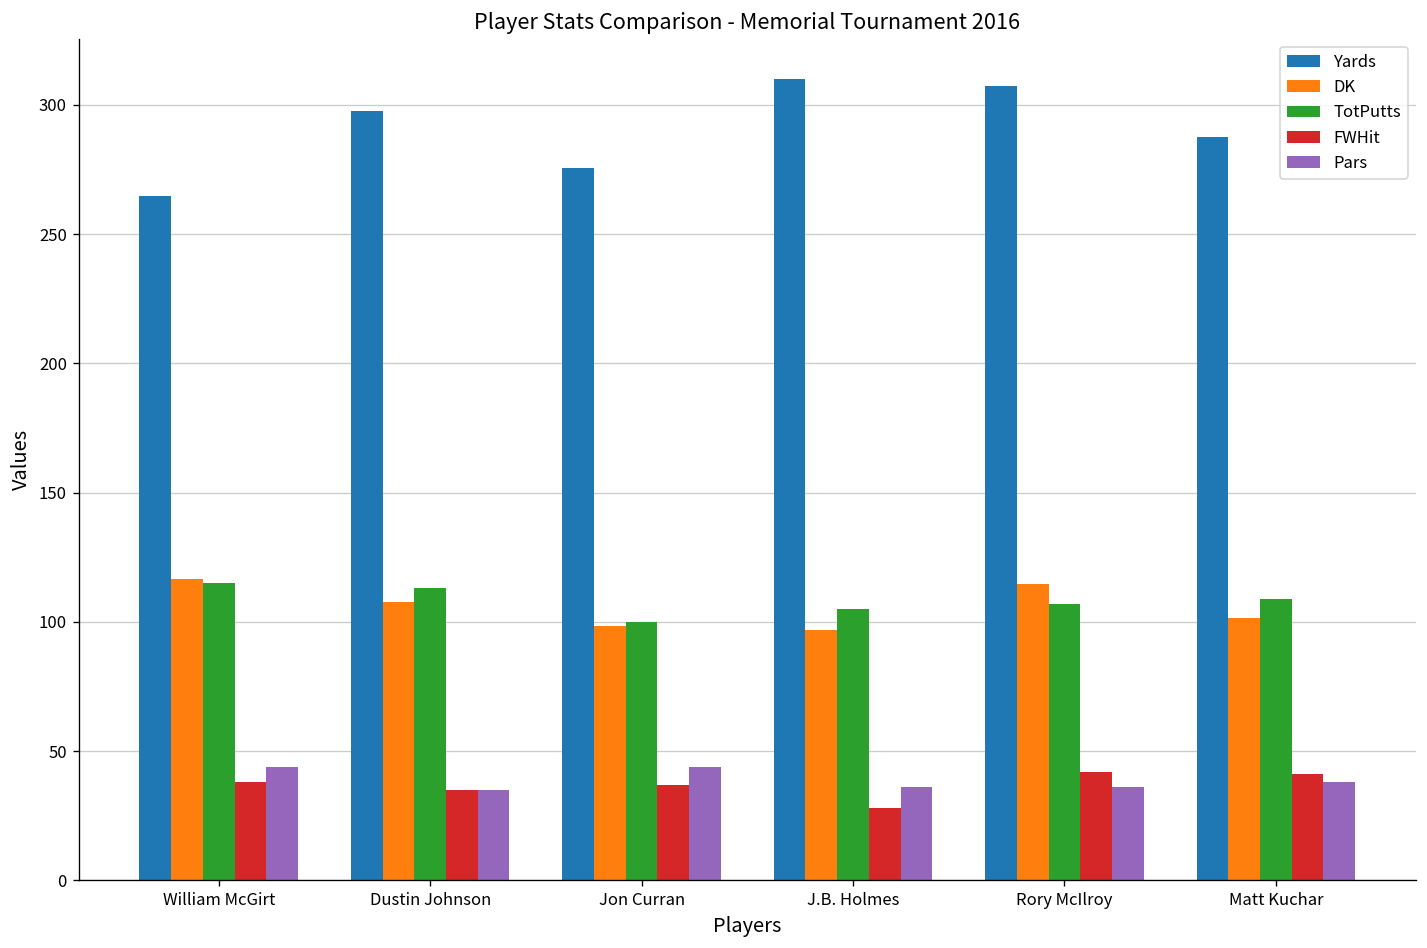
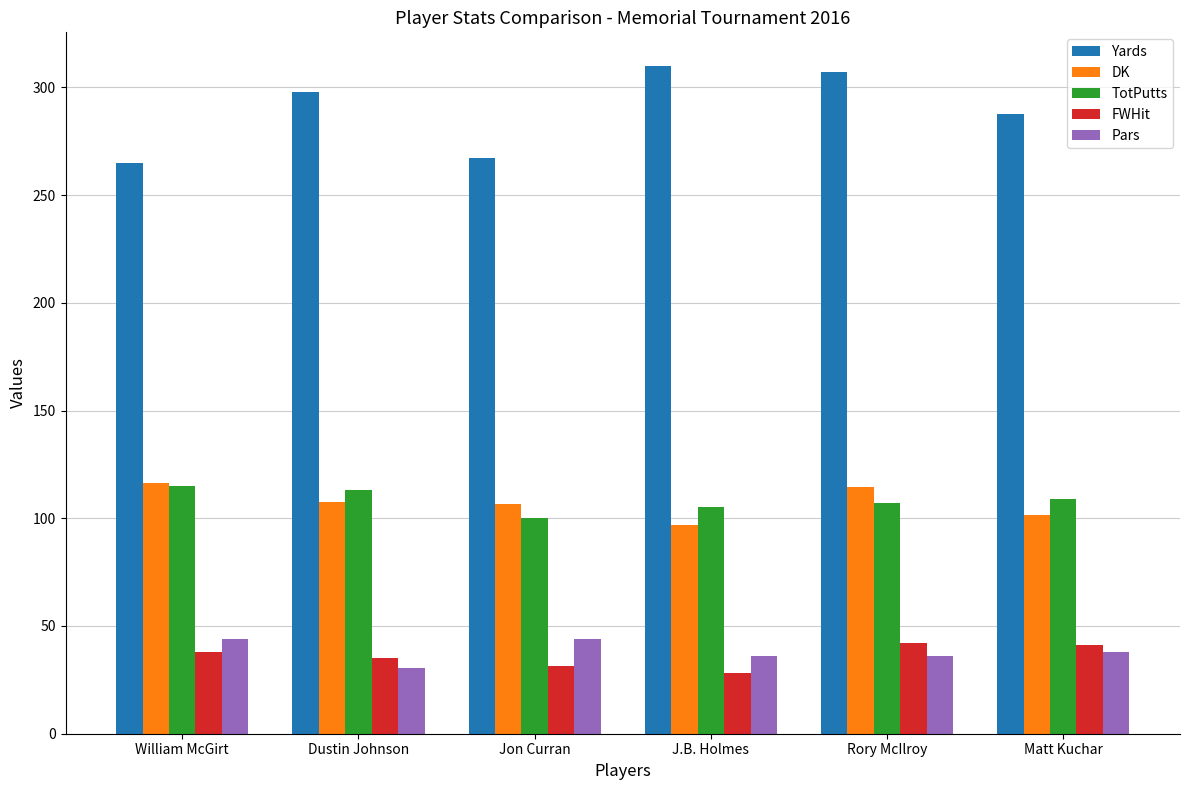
  {
    "Yards": {
      "William McGirt": 265,
      "Dustin Johnson": 298,
-     "Jon Curran": 275,
+     "Jon Curran": 267,
      "J.B. Holmes": 310,
      "Rory McIlroy": 307,
      "Matt Kuchar": 287
    },
    "DK": {
      "William McGirt": 117,
      "Dustin Johnson": 108,
-     "Jon Curran": 99,
+     "Jon Curran": 107,
      "J.B. Holmes": 97,
      "Rory McIlroy": 115,
      "Matt Kuchar": 102
    },
    "TotPutts": {
      "William McGirt": 115,
      "Dustin Johnson": 113,
      "Jon Curran": 100,
      "J.B. Holmes": 105,
      "Rory McIlroy": 107,
      "Matt Kuchar": 109
    },
    "FWHit": {
      "William McGirt": 38,
      "Dustin Johnson": 35,
-     "Jon Curran": 37,
+     "Jon Curran": 31,
      "J.B. Holmes": 28,
      "Rory McIlroy": 42,
      "Matt Kuchar": 41
    },
    "Pars": {
      "William McGirt": 44,
-     "Dustin Johnson": 35,
+     "Dustin Johnson": 30,
      "Jon Curran": 44,
      "J.B. Holmes": 36,
      "Rory McIlroy": 36,
      "Matt Kuchar": 38
    }
  }
